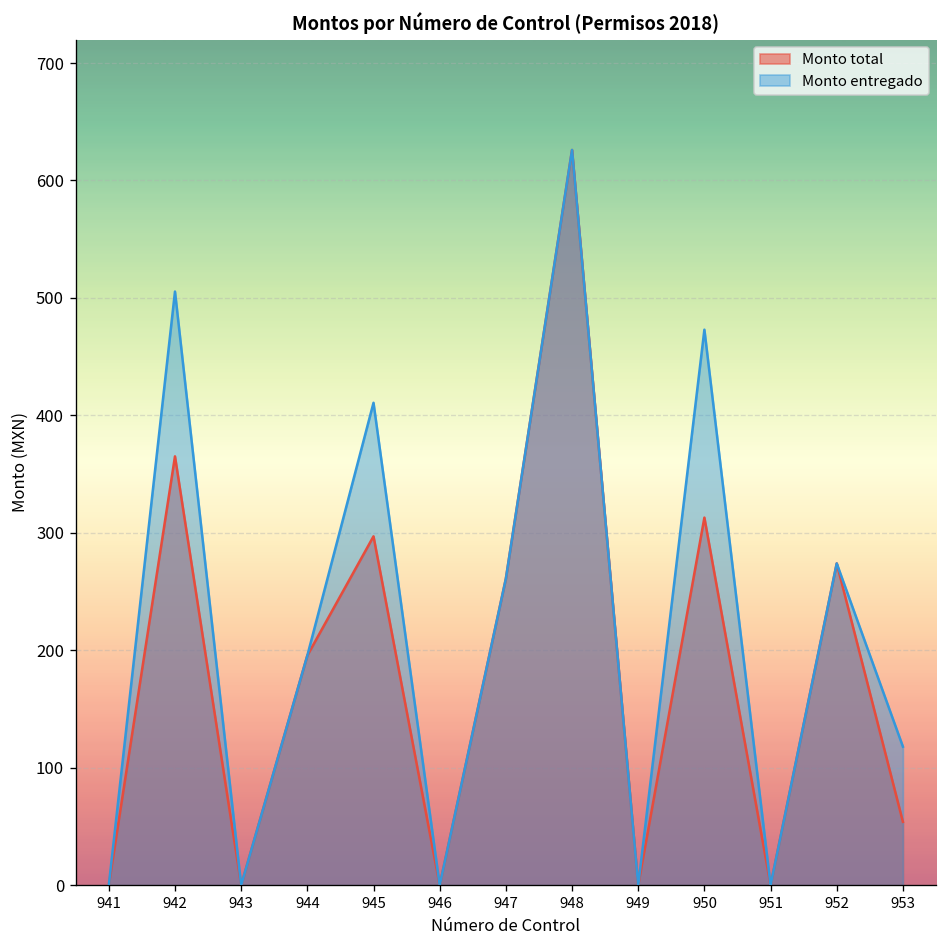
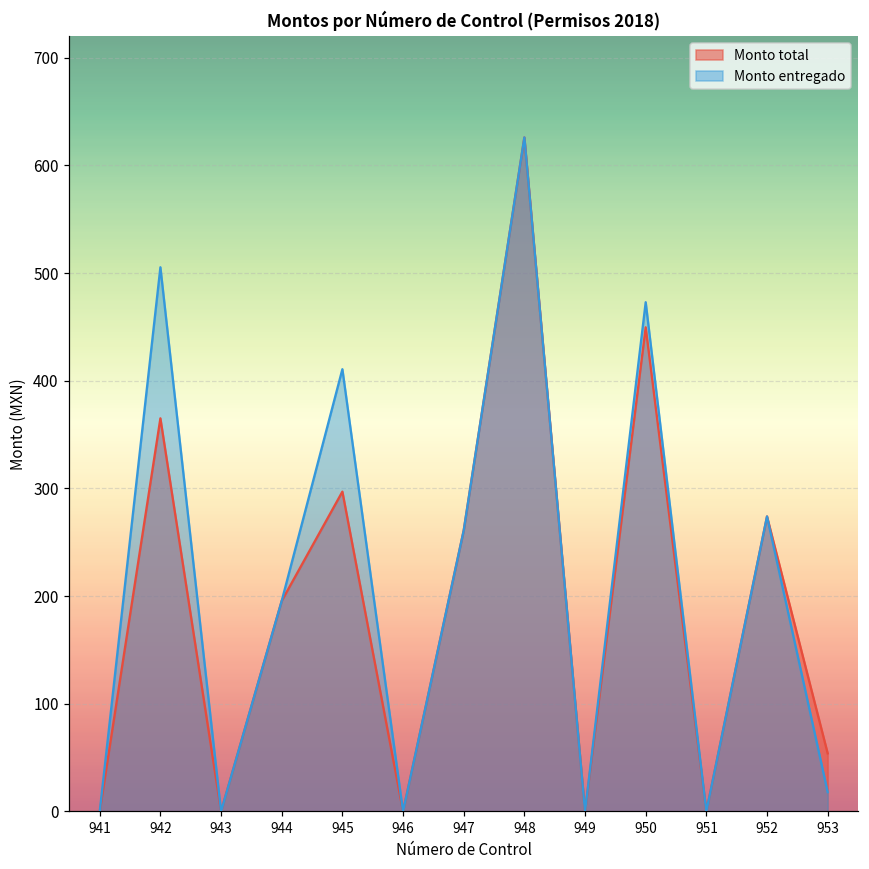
  {
    "Monto total": {
      "942": 370,
      "945": 300,
-     "950": 310,
+     "950": 450,
      "953": 50
    },
    "Monto entregado": {
      "942": 510,
      "945": 410,
      "950": 470,
-     "953": 120
+     "953": 20
    }
  }
